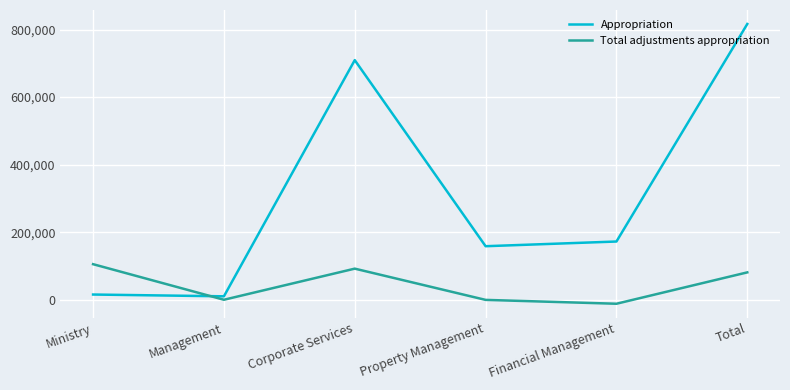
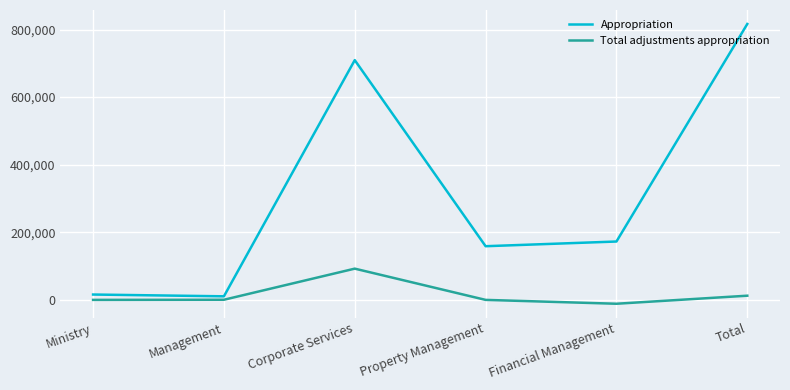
  {
    "Appropriation": {
      "Ministry": "20,000",
      "Management": "10,000",
      "Corporate Services": "710,000",
      "Property Management": "160,000",
      "Financial Management": "170,000",
      "Total": "820,000"
    },
    "Total adjustments appropriation": {
-     "Ministry": "110,000",
+     "Ministry": "0",
      "Management": "0",
      "Corporate Services": "90,000",
      "Property Management": "0",
      "Financial Management": "-10,000",
-     "Total": "80,000"
+     "Total": "10,000"
    }
  }
